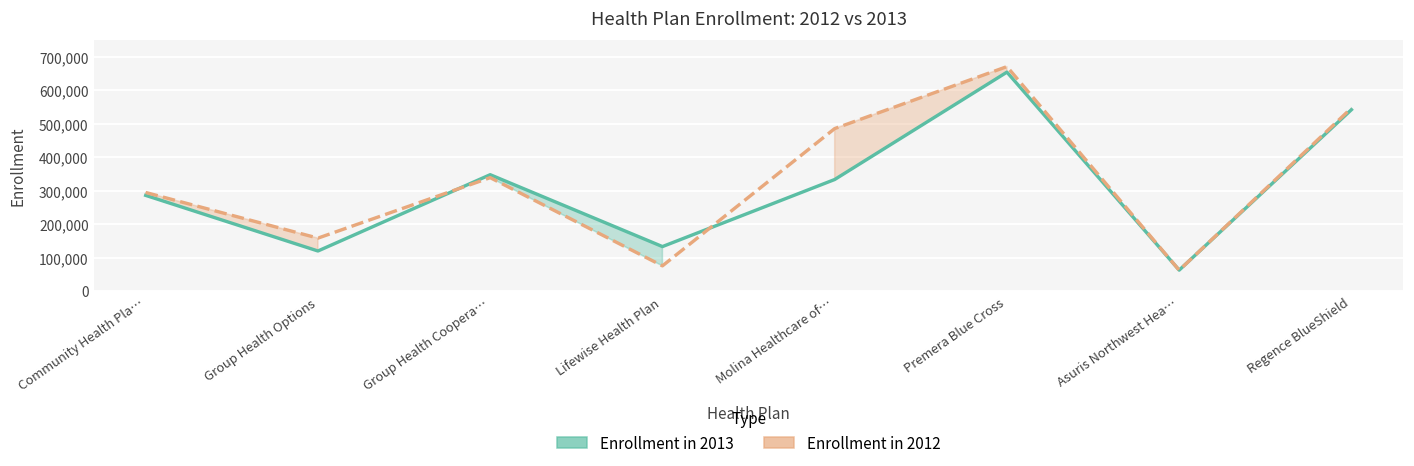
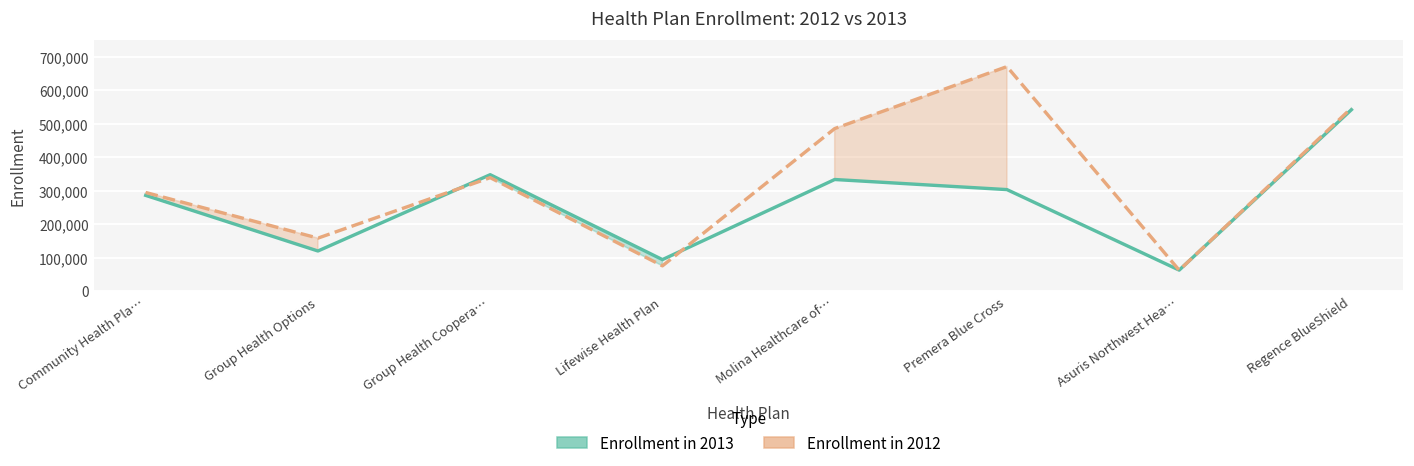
  {
    "Enrollment in 2013": {
      "Community Health Pla…": "290,000",
      "Group Health Options": "120,000",
      "Group Health Coopera…": "350,000",
-     "Lifewise Health Plan": "130,000",
+     "Lifewise Health Plan": "90,000",
      "Molina Healthcare of…": "330,000",
-     "Premera Blue Cross": "650,000"
+     "Premera Blue Cross": "300,000"
    },
    "Enrollment in 2012": {
      "Community Health Pla…": "290,000",
      "Group Health Options": "160,000",
      "Group Health Coopera…": "340,000",
      "Lifewise Health Plan": "80,000",
      "Molina Healthcare of…": "490,000",
      "Premera Blue Cross": "670,000"
    }
  }
